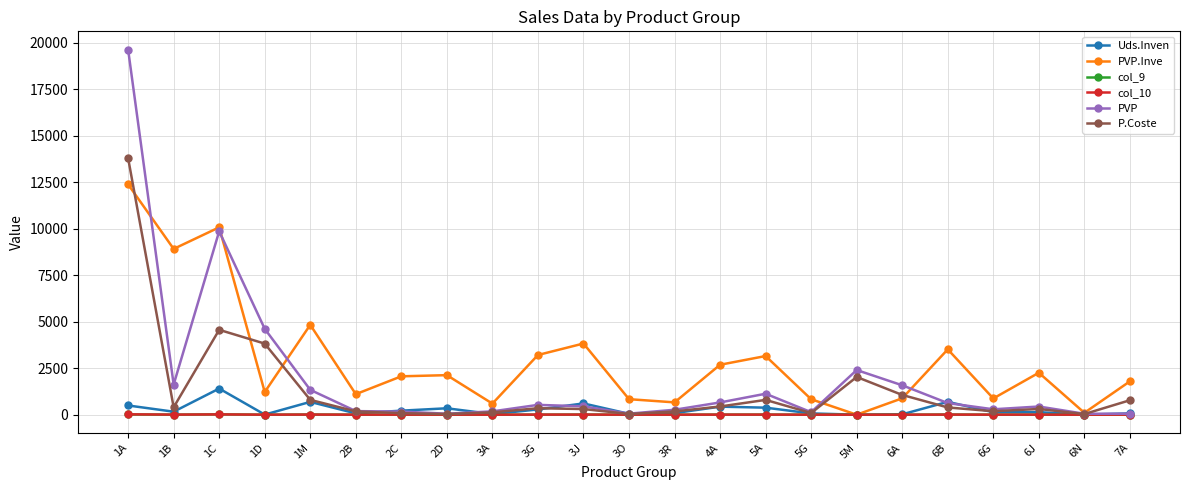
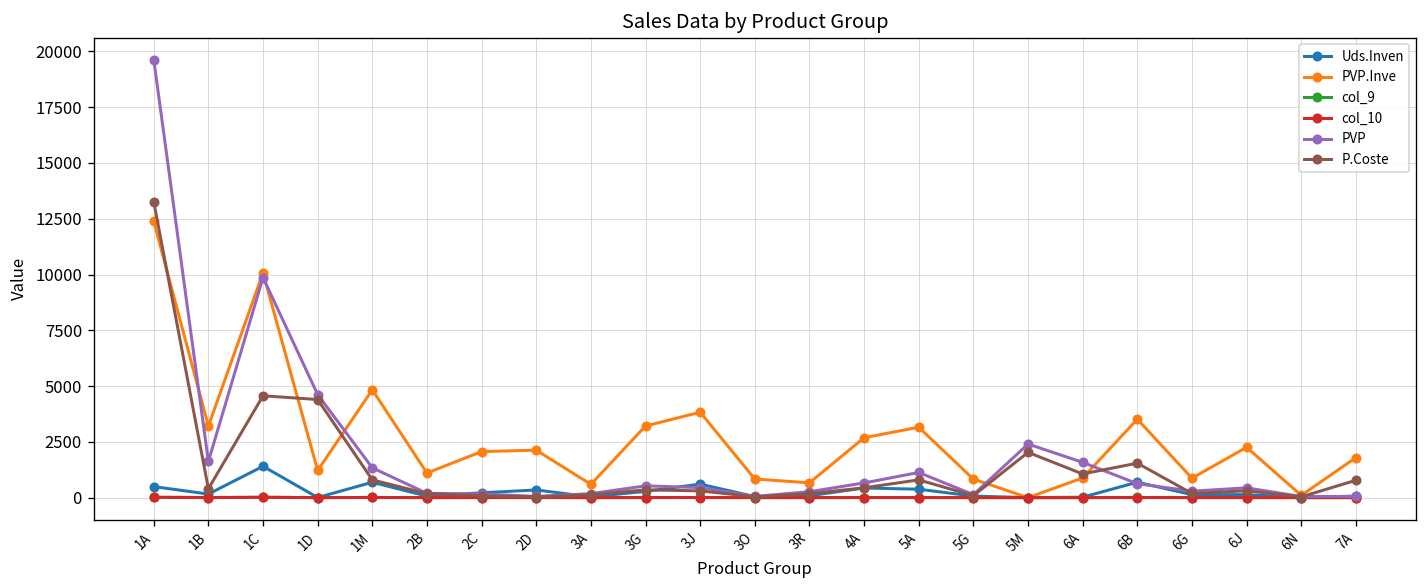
  {
    "Uds.Inven": {
      "1A": 500,
      "1B": 200,
      "1C": 1400,
      "2D": 300,
      "3J": 600,
      "5A": 400
    },
    "PVP.Inve": {
      "1A": 12400,
-     "1B": 8900,
+     "1B": 3200,
      "1C": 10100,
      "1D": 1200,
      "1M": 4800,
      "2B": 1100,
      "2C": 2100,
      "2D": 2100,
      "3A": 600,
      "3G": 3200,
      "3J": 3800,
      "3O": 800,
      "3R": 700,
      "4A": 2700,
      "5A": 3200,
      "5G": 800,
      "6A": 900,
      "6B": 3500,
      "6G": 900,
      "6J": 2300,
      "7A": 1800
    },
    "PVP": {
      "1A": 19600,
      "1B": 1600,
      "1C": 9900,
      "1D": 4600,
      "1M": 1300,
      "3G": 500,
      "3J": 500,
      "4A": 700,
      "5A": 1100,
      "5M": 2400,
      "6A": 1600
    },
    "P.Coste": {
-     "1A": 13800,
+     "1A": 13300,
      "1B": 400,
      "1C": 4600,
-     "1D": 3800,
+     "1D": 4400,
      "3J": 300,
      "5A": 800,
      "5M": 2000,
      "6A": 1100,
-     "6B": 400,
+     "6B": 1500,
      "7A": 800
    }
  }
